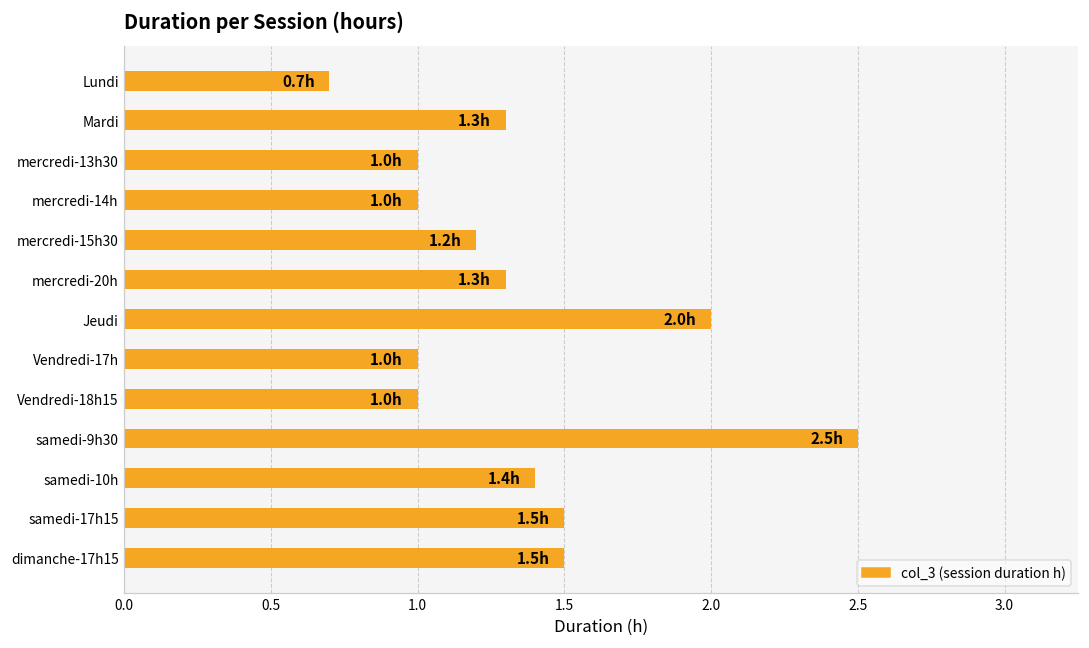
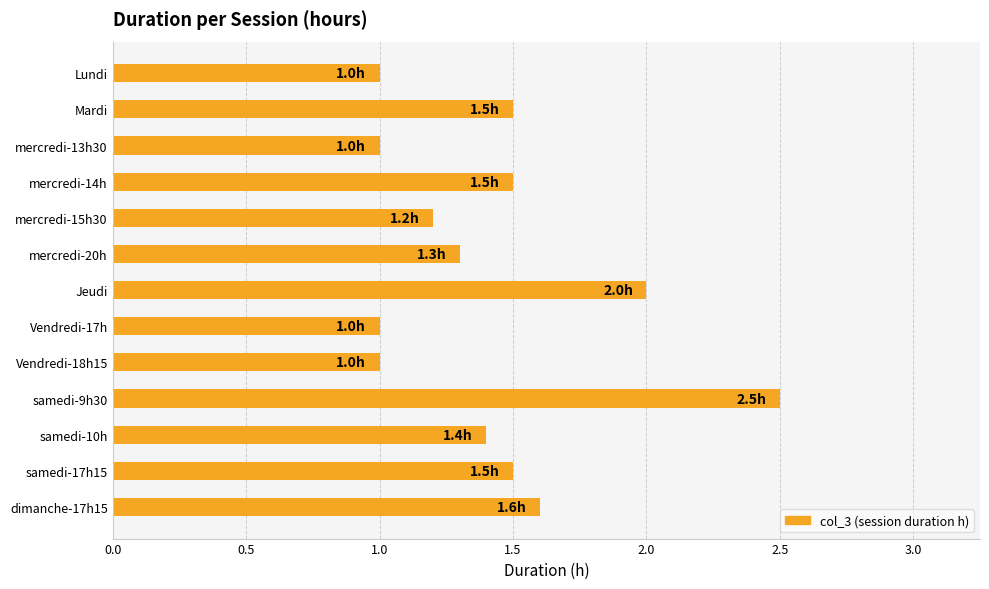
  {
-   "Lundi": "0.7h",
-   "Mardi": "1.3h",
+   "Lundi": "1.0h",
+   "Mardi": "1.5h",
    "mercredi-13h30": "1.0h",
-   "mercredi-14h": "1.0h",
+   "mercredi-14h": "1.5h",
    "mercredi-15h30": "1.2h",
    "mercredi-20h": "1.3h",
    "Jeudi": "2.0h",
    "Vendredi-17h": "1.0h",
    "Vendredi-18h15": "1.0h",
    "samedi-9h30": "2.5h",
    "samedi-10h": "1.4h",
    "samedi-17h15": "1.5h",
-   "dimanche-17h15": "1.5h"
+   "dimanche-17h15": "1.6h"
  }
